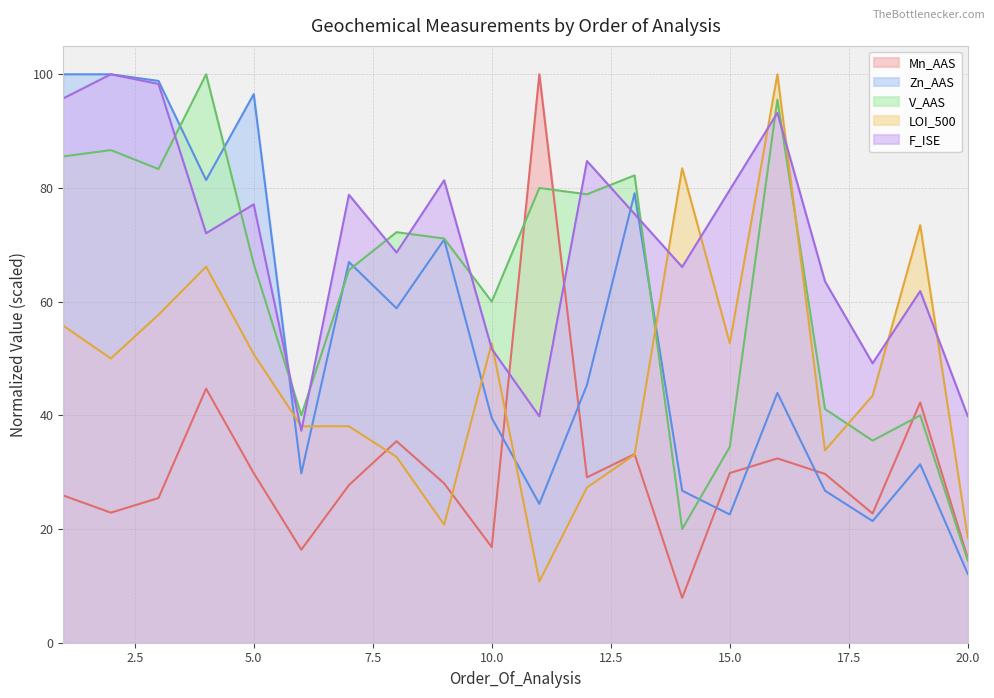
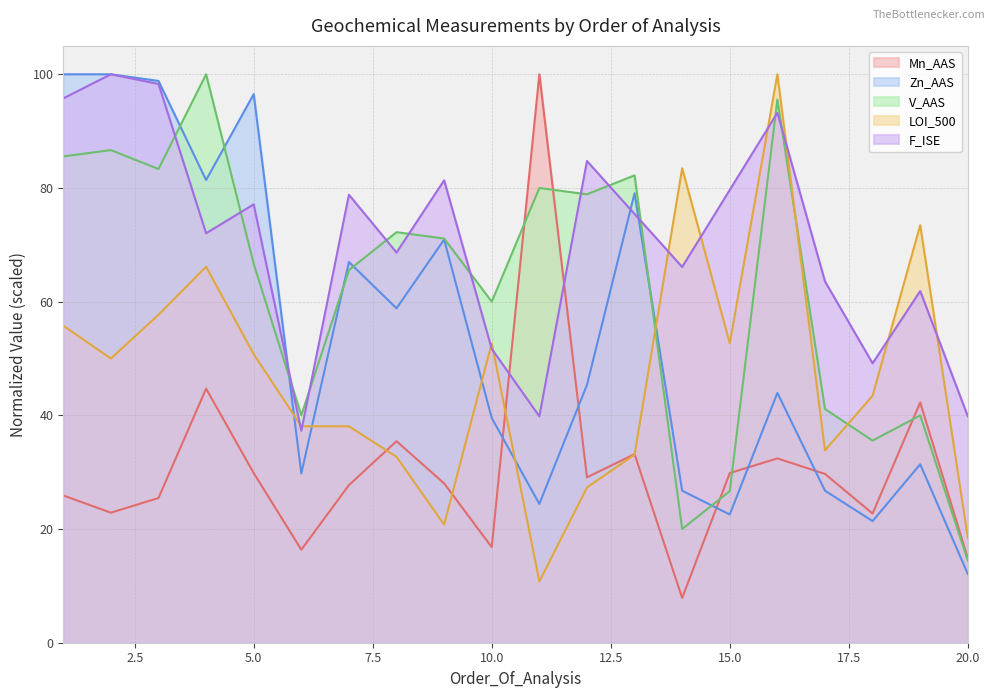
  {
    "V_AAS": {
      "5.0": 67,
      "10.0": 60,
-     "15.0": 34
+     "15.0": 27
    }
  }
